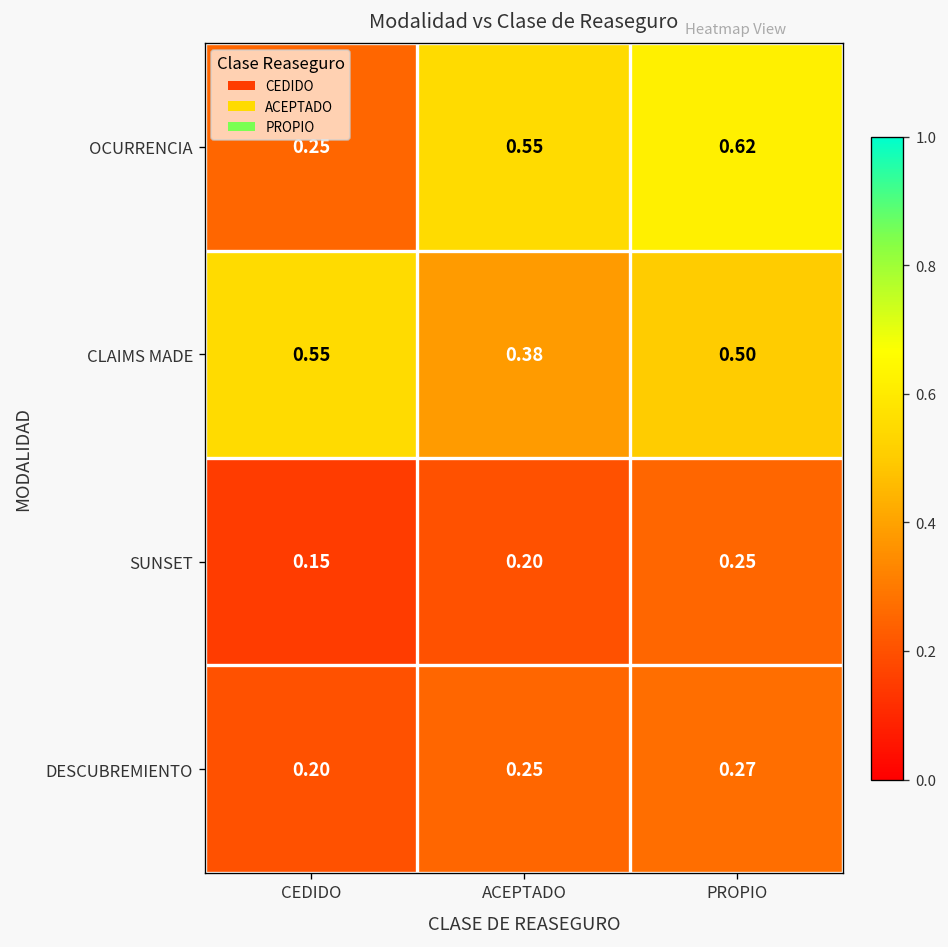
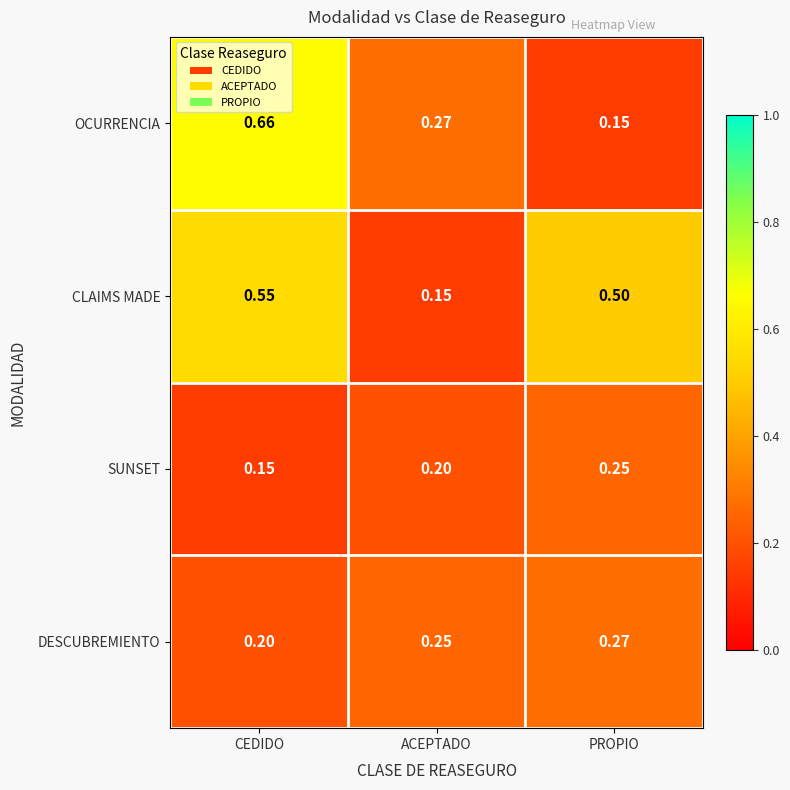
  {
    "OCURRENCIA": {
-     "CEDIDO": 0.25,
-     "ACEPTADO": 0.55,
-     "PROPIO": 0.62
+     "CEDIDO": 0.66,
+     "ACEPTADO": 0.27,
+     "PROPIO": 0.15
    },
    "CLAIMS MADE": {
      "CEDIDO": 0.55,
-     "ACEPTADO": 0.38,
+     "ACEPTADO": 0.15,
      "PROPIO": 0.50
    },
    "SUNSET": {
      "CEDIDO": 0.15,
      "ACEPTADO": 0.20,
      "PROPIO": 0.25
    },
    "DESCUBREMIENTO": {
      "CEDIDO": 0.20,
      "ACEPTADO": 0.25,
      "PROPIO": 0.27
    }
  }
